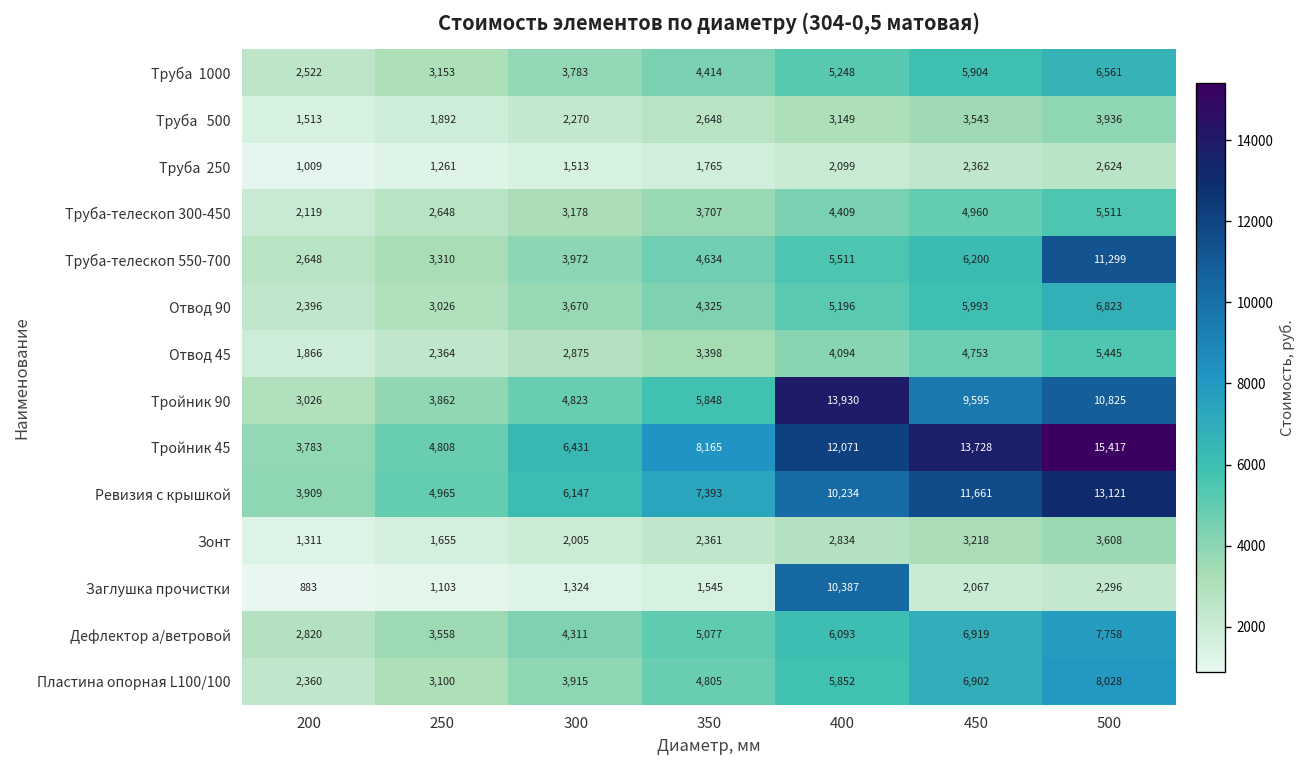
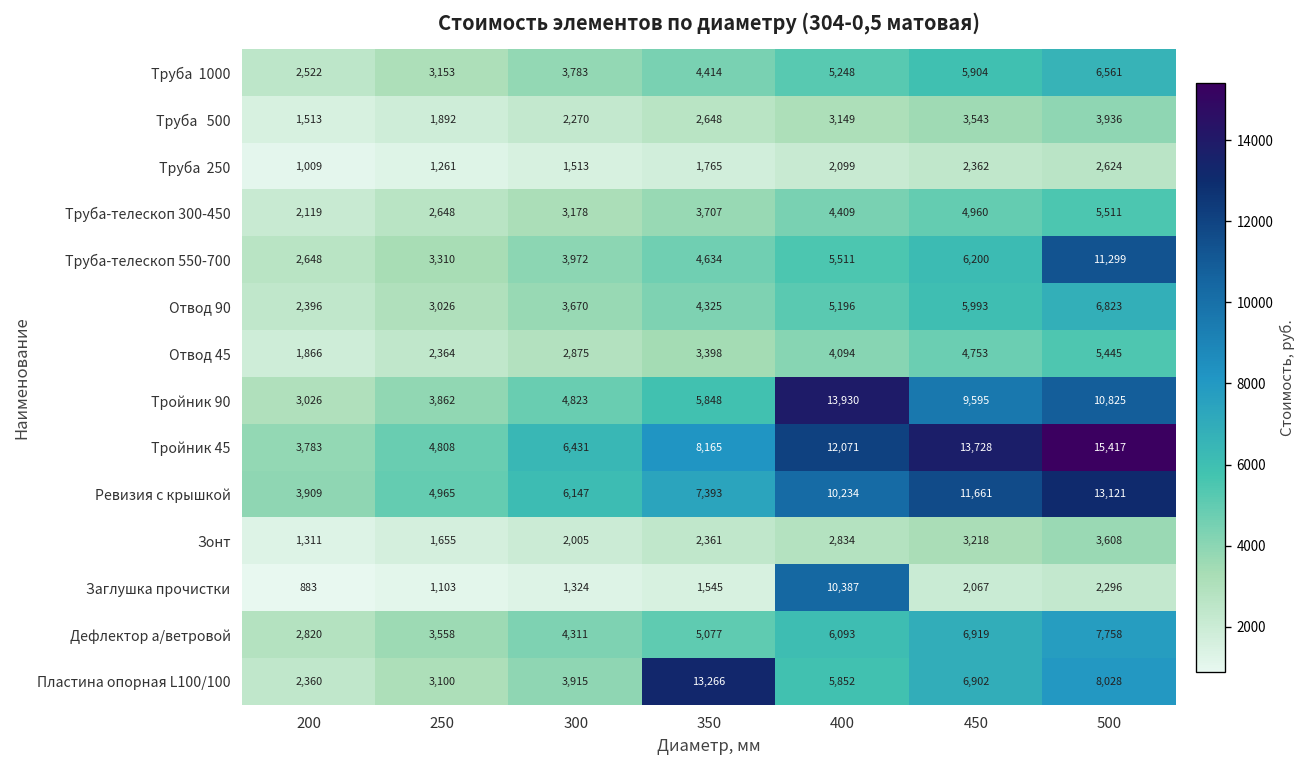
  {
    "Труба 1000": {
      "200": "2,522",
      "250": "3,153",
      "300": "3,783",
      "350": "4,414",
      "400": "5,248",
      "450": "5,904",
      "500": "6,561"
    },
    "Труба 500": {
      "200": "1,513",
      "250": "1,892",
      "300": "2,270",
      "350": "2,648",
      "400": "3,149",
      "450": "3,543",
      "500": "3,936"
    },
    "Труба 250": {
      "200": "1,009",
      "250": "1,261",
      "300": "1,513",
      "350": "1,765",
      "400": "2,099",
      "450": "2,362",
      "500": "2,624"
    },
    "Труба-телескоп 300-450": {
      "200": "2,119",
      "250": "2,648",
      "300": "3,178",
      "350": "3,707",
      "400": "4,409",
      "450": "4,960",
      "500": "5,511"
    },
    "Труба-телескоп 550-700": {
      "200": "2,648",
      "250": "3,310",
      "300": "3,972",
      "350": "4,634",
      "400": "5,511",
      "450": "6,200",
      "500": "11,299"
    },
    "Отвод 90": {
      "200": "2,396",
      "250": "3,026",
      "300": "3,670",
      "350": "4,325",
      "400": "5,196",
      "450": "5,993",
      "500": "6,823"
    },
    "Отвод 45": {
      "200": "1,866",
      "250": "2,364",
      "300": "2,875",
      "350": "3,398",
      "400": "4,094",
      "450": "4,753",
      "500": "5,445"
    },
    "Тройник 90": {
      "200": "3,026",
      "250": "3,862",
      "300": "4,823",
      "350": "5,848",
      "400": "13,930",
      "450": "9,595",
      "500": "10,825"
    },
    "Тройник 45": {
      "200": "3,783",
      "250": "4,808",
      "300": "6,431",
      "350": "8,165",
      "400": "12,071",
      "450": "13,728",
      "500": "15,417"
    },
    "Ревизия с крышкой": {
      "200": "3,909",
      "250": "4,965",
      "300": "6,147",
      "350": "7,393",
      "400": "10,234",
      "450": "11,661",
      "500": "13,121"
    },
    "Зонт": {
      "200": "1,311",
      "250": "1,655",
      "300": "2,005",
      "350": "2,361",
      "400": "2,834",
      "450": "3,218",
      "500": "3,608"
    },
    "Заглушка прочистки": {
      "200": "883",
      "250": "1,103",
      "300": "1,324",
      "350": "1,545",
      "400": "10,387",
      "450": "2,067",
      "500": "2,296"
    },
    "Дефлектор а/ветровой": {
      "200": "2,820",
      "250": "3,558",
      "300": "4,311",
      "350": "5,077",
      "400": "6,093",
      "450": "6,919",
      "500": "7,758"
    },
    "Пластина опорная L100/100": {
      "200": "2,360",
      "250": "3,100",
      "300": "3,915",
-     "350": "4,805",
+     "350": "13,266",
      "400": "5,852",
      "450": "6,902",
      "500": "8,028"
    }
  }
